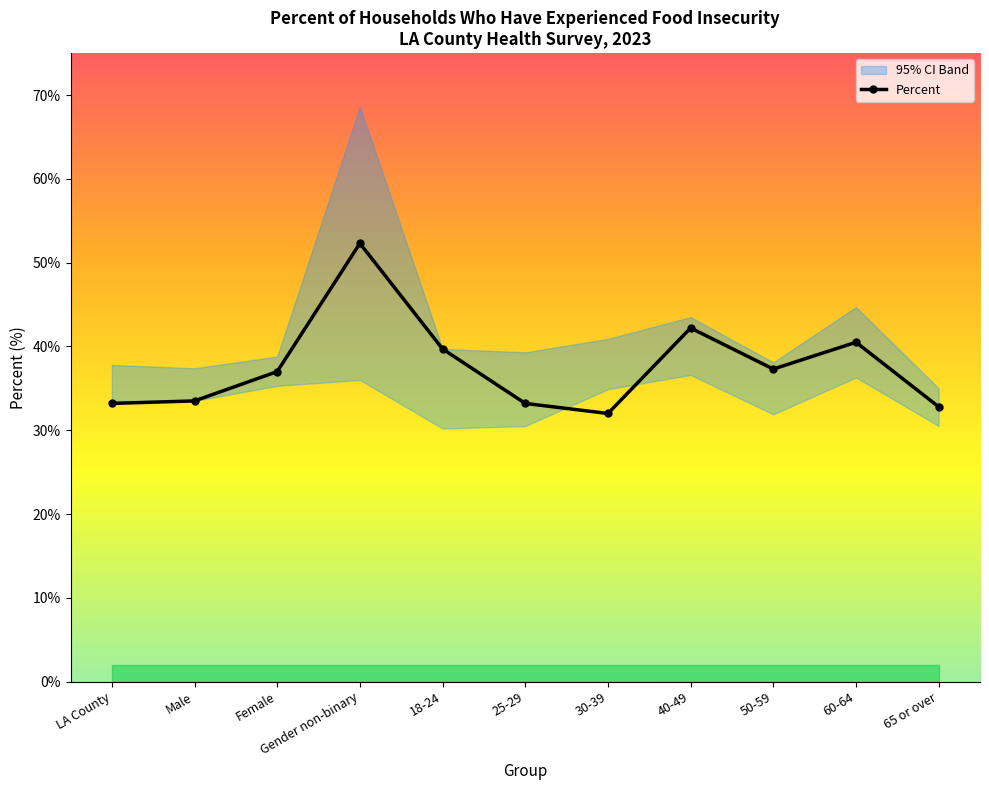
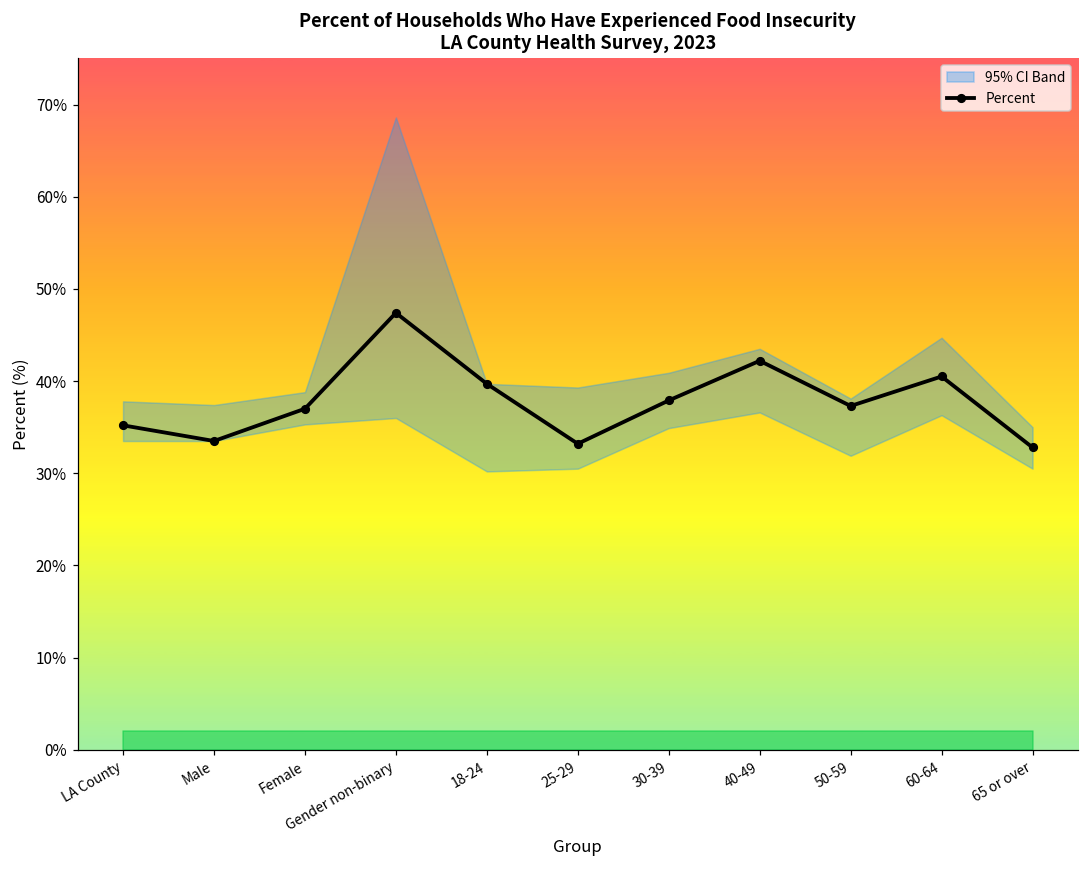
  {
    "Percent": {
-     "LA County": "33%",
+     "LA County": "35%",
      "Male": "34%",
      "Female": "37%",
-     "Gender non-binary": "52%",
+     "Gender non-binary": "47%",
      "25-29": "33%",
-     "30-39": "32%",
+     "30-39": "38%",
      "40-49": "42%",
      "50-59": "37%",
      "60-64": "41%",
      "65 or over": "33%"
    }
  }
